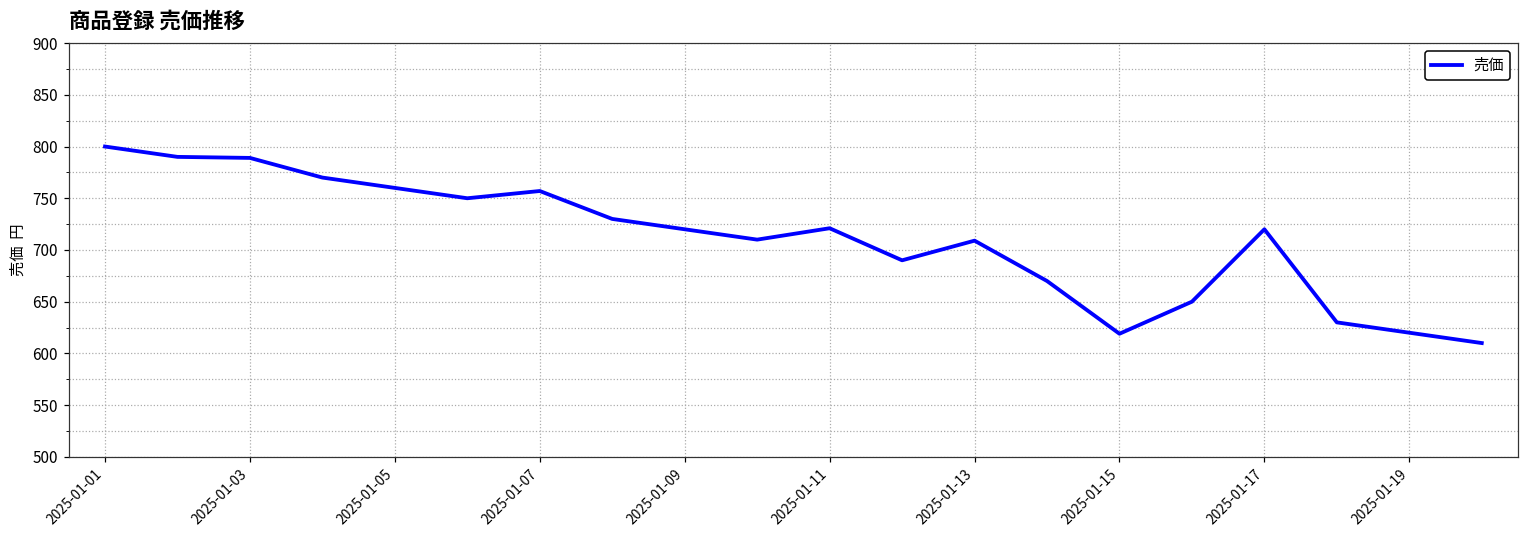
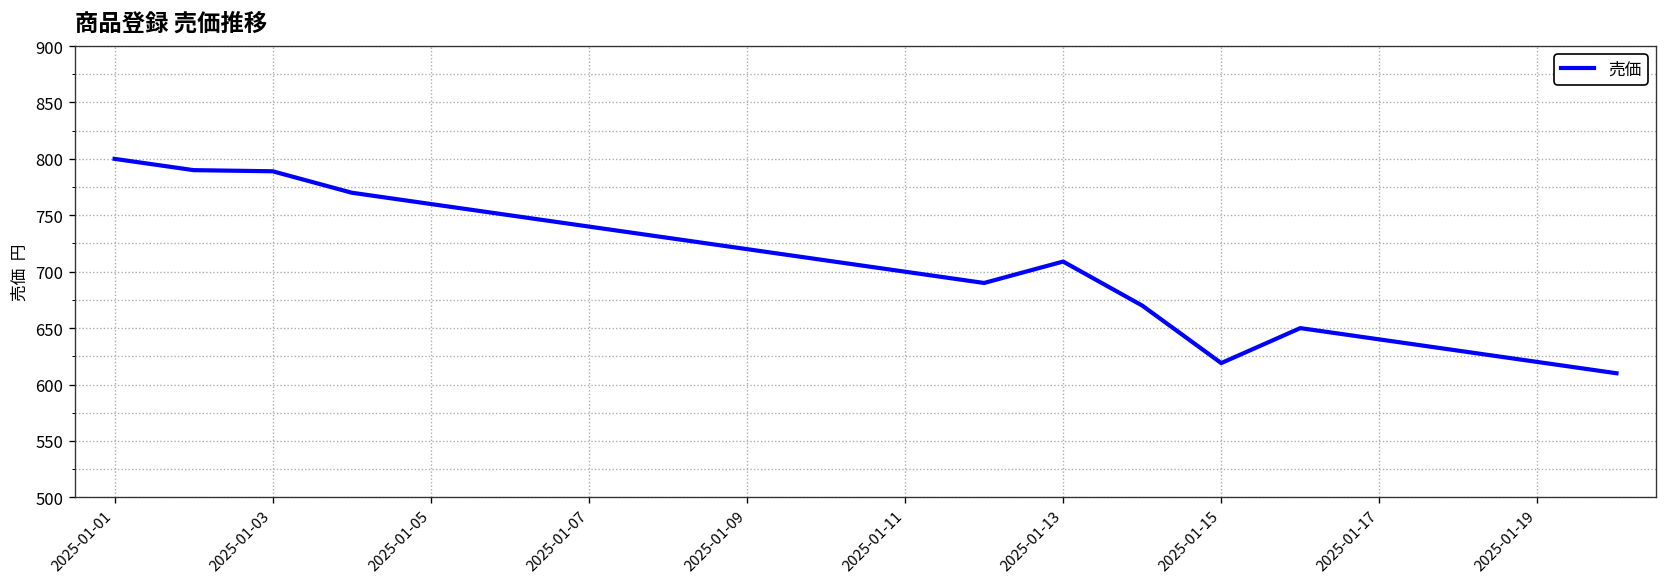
  {
    "2025-01-01": 800,
    "2025-01-03": 790,
    "2025-01-05": 760,
-   "2025-01-07": 760,
+   "2025-01-07": 740,
    "2025-01-09": 720,
-   "2025-01-11": 720,
+   "2025-01-11": 700,
    "2025-01-13": 710,
    "2025-01-15": 620,
-   "2025-01-17": 720,
+   "2025-01-17": 640,
    "2025-01-19": 620
  }
